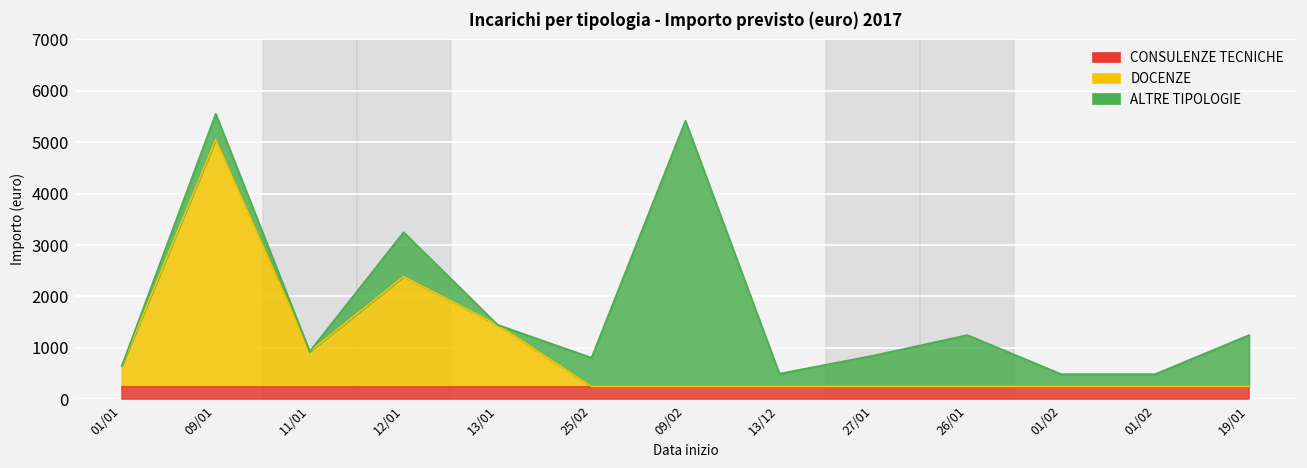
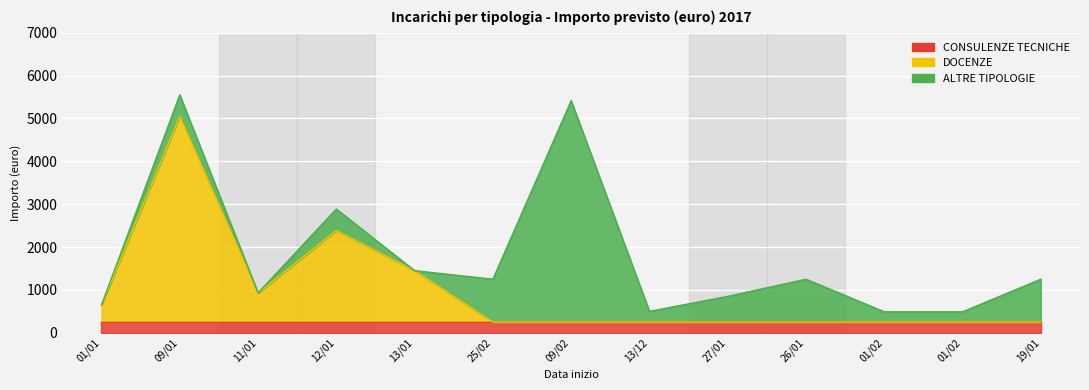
  {
    "CONSULENZE TECNICHE": {
      "01/01": 300,
      "09/01": 300,
      "11/01": 300,
      "12/01": 300,
      "13/01": 300
    },
    "DOCENZE": {
      "09/01": 4800,
      "12/01": 2100
    },
    "ALTRE TIPOLOGIE": {
      "09/01": 500,
-     "12/01": 900,
-     "25/02": 600,
+     "12/01": 500,
+     "25/02": 1000,
      "09/02": 5200,
      "13/12": 300,
      "27/01": 600,
      "26/01": 1000,
      "19/01": 1000
    }
  }
